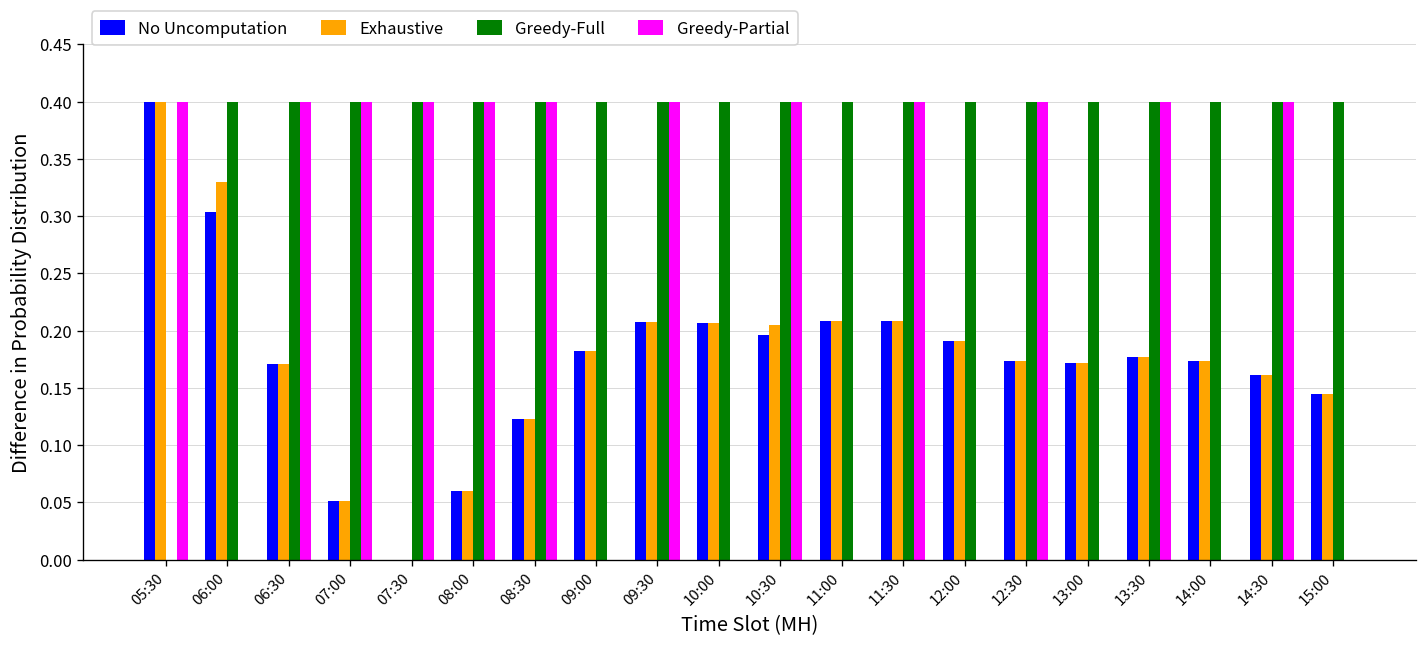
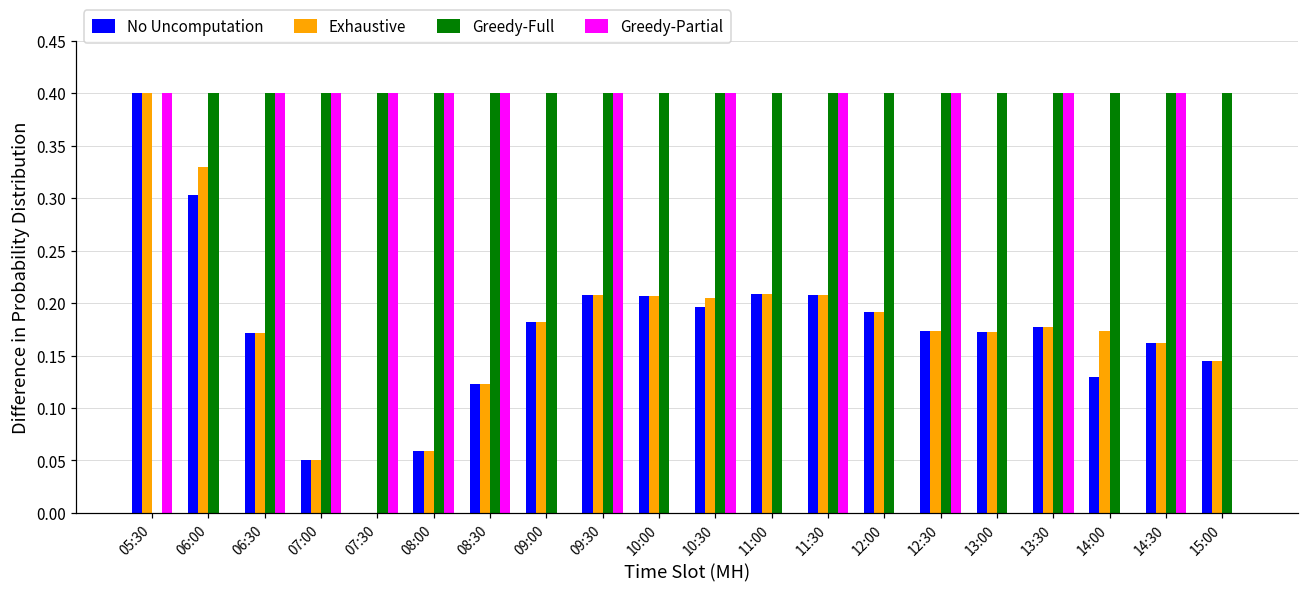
  {
    "No Uncomputation": {
      "05:30": 0.40,
      "06:00": 0.30,
      "06:30": 0.17,
      "07:00": 0.05,
      "07:30": 0.00,
      "08:00": 0.06,
      "08:30": 0.12,
      "09:00": 0.18,
      "09:30": 0.21,
      "10:00": 0.21,
      "10:30": 0.20,
      "11:00": 0.21,
      "11:30": 0.21,
      "12:00": 0.19,
      "12:30": 0.17,
      "13:00": 0.17,
      "13:30": 0.18,
-     "14:00": 0.17,
+     "14:00": 0.13,
      "14:30": 0.16,
      "15:00": 0.15
    },
    "Exhaustive": {
      "05:30": 0.40,
      "06:00": 0.33,
      "06:30": 0.17,
      "07:00": 0.05,
      "07:30": 0.00,
      "08:00": 0.06,
      "08:30": 0.12,
      "09:00": 0.18,
      "09:30": 0.21,
      "10:00": 0.21,
      "10:30": 0.20,
      "11:00": 0.21,
      "11:30": 0.21,
      "12:00": 0.19,
      "12:30": 0.17,
      "13:00": 0.17,
      "13:30": 0.18,
      "14:00": 0.17,
      "14:30": 0.16,
      "15:00": 0.15
    },
    "Greedy-Full": {
      "05:30": 0.00,
      "06:00": 0.40,
      "06:30": 0.40,
      "07:00": 0.40,
      "07:30": 0.40,
      "08:00": 0.40,
      "08:30": 0.40,
      "09:00": 0.40,
      "09:30": 0.40,
      "10:00": 0.40,
      "10:30": 0.40,
      "11:00": 0.40,
      "11:30": 0.40,
      "12:00": 0.40,
      "12:30": 0.40,
      "13:00": 0.40,
      "13:30": 0.40,
      "14:00": 0.40,
      "14:30": 0.40,
      "15:00": 0.40
    },
    "Greedy-Partial": {
      "05:30": 0.40,
      "06:00": 0.00,
      "06:30": 0.40,
      "07:00": 0.40,
      "07:30": 0.40,
      "08:00": 0.40,
      "08:30": 0.40,
      "09:00": 0.00,
      "09:30": 0.40,
      "10:00": 0.00,
      "10:30": 0.40,
      "11:00": 0.00,
      "11:30": 0.40,
      "12:00": 0.00,
      "12:30": 0.40,
      "13:00": 0.00,
      "13:30": 0.40,
      "14:00": 0.00,
      "14:30": 0.40,
      "15:00": 0.00
    }
  }
